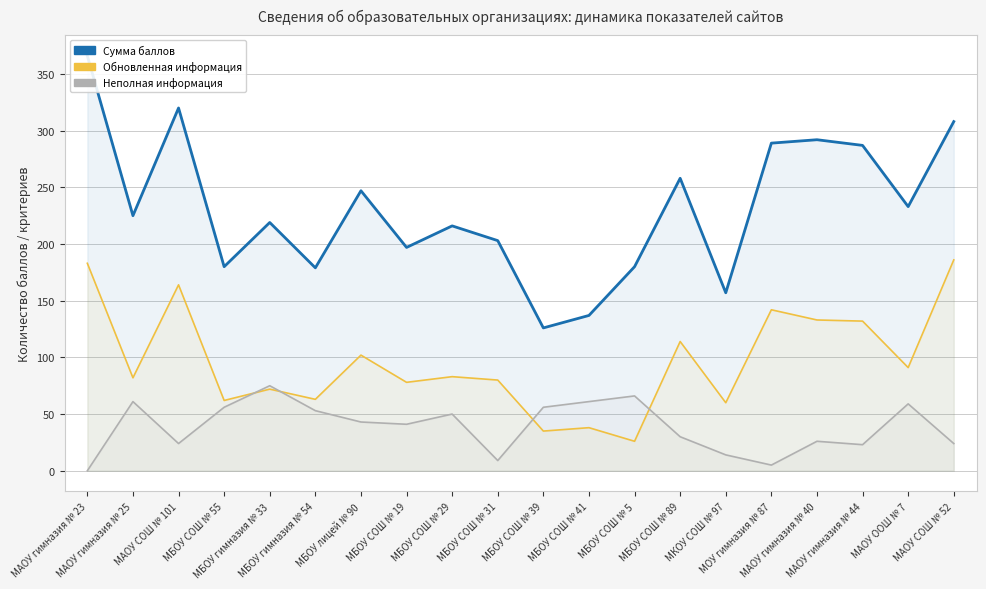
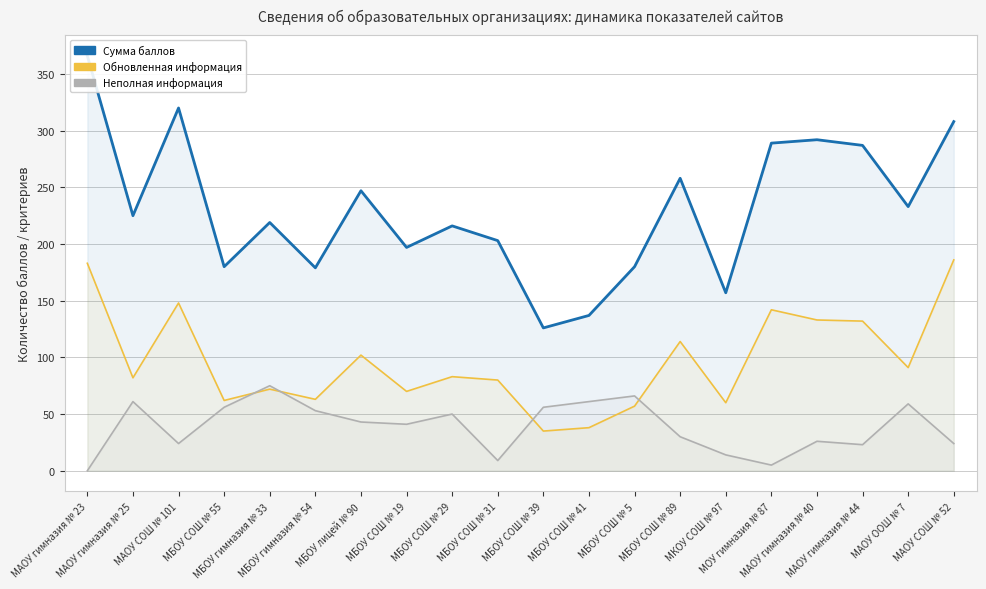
  {
    "Сумма баллов": {
      "МАОУ гимназия № 25": 225,
      "МАОУ СОШ № 101": 320,
      "МБОУ СОШ № 55": 180,
      "МБОУ гимназия № 33": 219,
      "МБОУ гимназия № 54": 179,
      "МБОУ лицей № 90": 247,
      "МБОУ СОШ № 19": 197,
      "МБОУ СОШ № 29": 216,
      "МБОУ СОШ № 31": 203,
      "МБОУ СОШ № 39": 126,
      "МБОУ СОШ № 41": 137,
      "МБОУ СОШ № 5": 180,
      "МБОУ СОШ № 89": 258,
      "МКОУ СОШ № 97": 157,
      "МОУ гимназия № 87": 289,
      "МАОУ гимназия № 40": 292,
      "МАОУ гимназия № 44": 287,
      "МАОУ ООШ № 7": 233,
      "МАОУ СОШ № 52": 308
    },
    "Обновленная информация": {
      "МАОУ гимназия № 23": 183,
      "МАОУ гимназия № 25": 82,
-     "МАОУ СОШ № 101": 164,
+     "МАОУ СОШ № 101": 148,
      "МБОУ СОШ № 55": 62,
      "МБОУ гимназия № 33": 72,
      "МБОУ гимназия № 54": 63,
      "МБОУ лицей № 90": 102,
-     "МБОУ СОШ № 19": 78,
+     "МБОУ СОШ № 19": 70,
      "МБОУ СОШ № 29": 83,
      "МБОУ СОШ № 31": 80,
      "МБОУ СОШ № 39": 35,
      "МБОУ СОШ № 41": 38,
-     "МБОУ СОШ № 5": 26,
+     "МБОУ СОШ № 5": 57,
      "МБОУ СОШ № 89": 114,
      "МКОУ СОШ № 97": 60,
      "МОУ гимназия № 87": 142,
      "МАОУ гимназия № 40": 133,
      "МАОУ гимназия № 44": 132,
      "МАОУ ООШ № 7": 91,
      "МАОУ СОШ № 52": 186
    },
    "Неполная информация": {
      "МАОУ гимназия № 23": 0,
      "МАОУ гимназия № 25": 61,
      "МАОУ СОШ № 101": 24,
      "МБОУ СОШ № 55": 56,
      "МБОУ гимназия № 33": 75,
      "МБОУ гимназия № 54": 53,
      "МБОУ лицей № 90": 43,
      "МБОУ СОШ № 19": 41,
      "МБОУ СОШ № 29": 50,
      "МБОУ СОШ № 31": 9,
      "МБОУ СОШ № 39": 56,
      "МБОУ СОШ № 41": 61,
      "МБОУ СОШ № 5": 66,
      "МБОУ СОШ № 89": 30,
      "МКОУ СОШ № 97": 14,
      "МОУ гимназия № 87": 5,
      "МАОУ гимназия № 40": 26,
      "МАОУ гимназия № 44": 23,
      "МАОУ ООШ № 7": 59,
      "МАОУ СОШ № 52": 24
    }
  }
